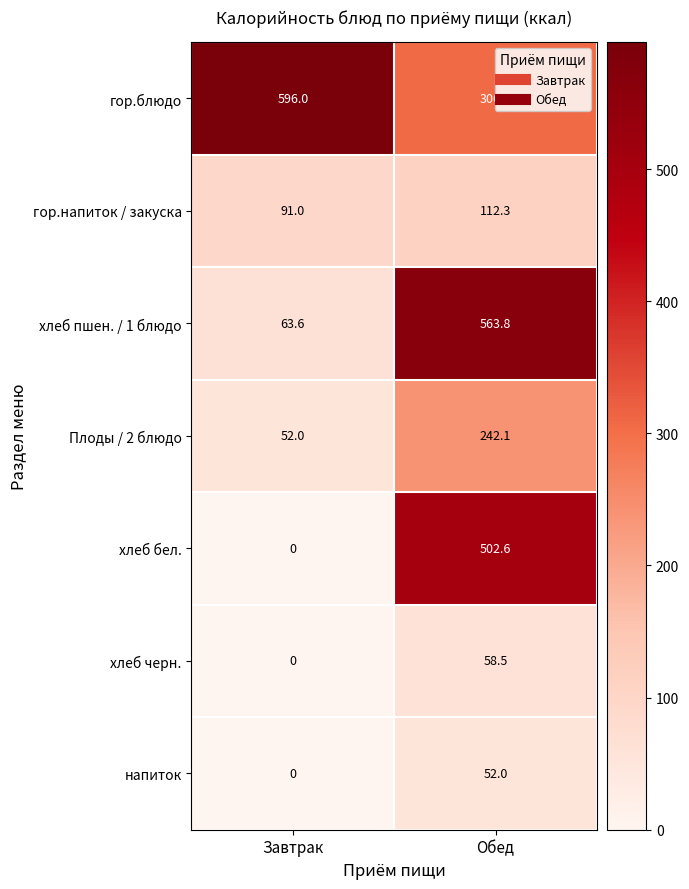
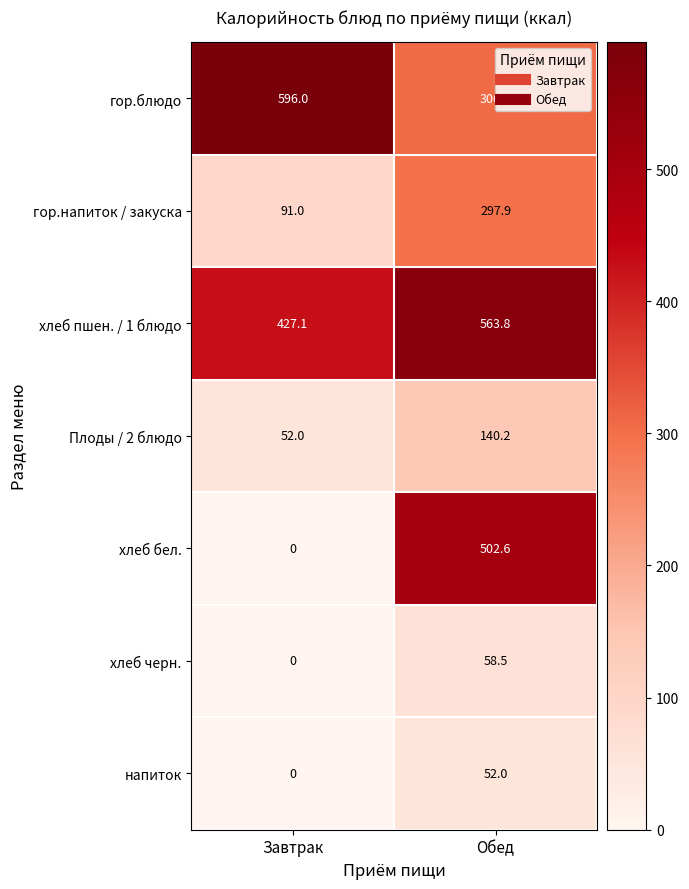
  {
    "гор.блюдо": {
      "Завтрак": 596.0
    },
    "гор.напиток / закуска": {
      "Завтрак": 91.0,
-     "Обед": 112.3
+     "Обед": 297.9
    },
    "хлеб пшен. / 1 блюдо": {
-     "Завтрак": 63.6,
+     "Завтрак": 427.1,
      "Обед": 563.8
    },
    "Плоды / 2 блюдо": {
      "Завтрак": 52.0,
-     "Обед": 242.1
+     "Обед": 140.2
    },
    "хлеб бел.": {
      "Завтрак": 0,
      "Обед": 502.6
    },
    "хлеб черн.": {
      "Завтрак": 0,
      "Обед": 58.5
    },
    "напиток": {
      "Завтрак": 0,
      "Обед": 52.0
    }
  }
